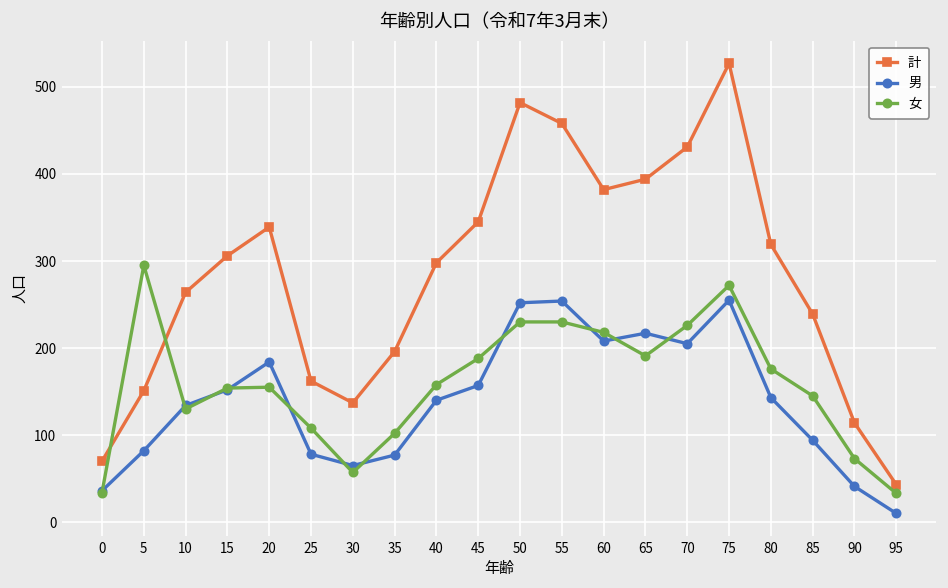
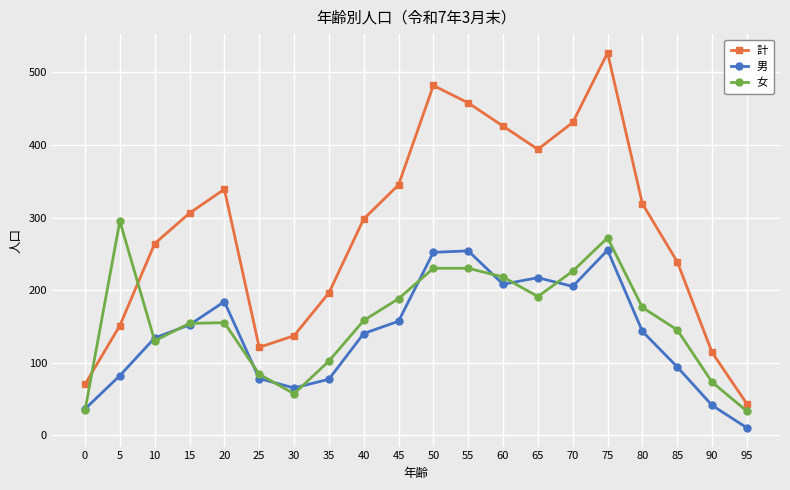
  {
    "計": {
      "0": 70,
      "5": 150,
      "10": 260,
      "15": 310,
      "20": 340,
-     "25": 160,
+     "25": 120,
      "30": 140,
      "35": 200,
      "40": 300,
      "45": 350,
      "50": 480,
      "55": 460,
-     "60": 380,
+     "60": 430,
      "65": 390,
      "70": 430,
      "75": 530,
      "80": 320,
      "85": 240,
      "90": 110,
      "95": 40
    },
    "男": {
      "5": 80,
      "10": 130,
      "20": 180,
      "25": 80,
      "30": 70,
      "35": 80,
      "40": 140,
      "45": 160,
      "50": 250,
      "55": 250,
      "60": 210,
      "65": 220,
      "70": 210,
      "75": 260,
      "80": 140,
      "85": 90,
      "90": 40,
      "95": 10
    },
    "女": {
      "5": 300,
      "10": 130,
      "20": 160,
-     "25": 110,
+     "25": 80,
      "30": 60,
      "35": 100,
      "40": 160,
      "45": 190,
      "50": 230,
      "55": 230,
      "60": 220,
      "65": 190,
      "70": 230,
      "75": 270,
      "80": 180,
      "85": 150,
      "90": 70,
      "95": 30
    }
  }
